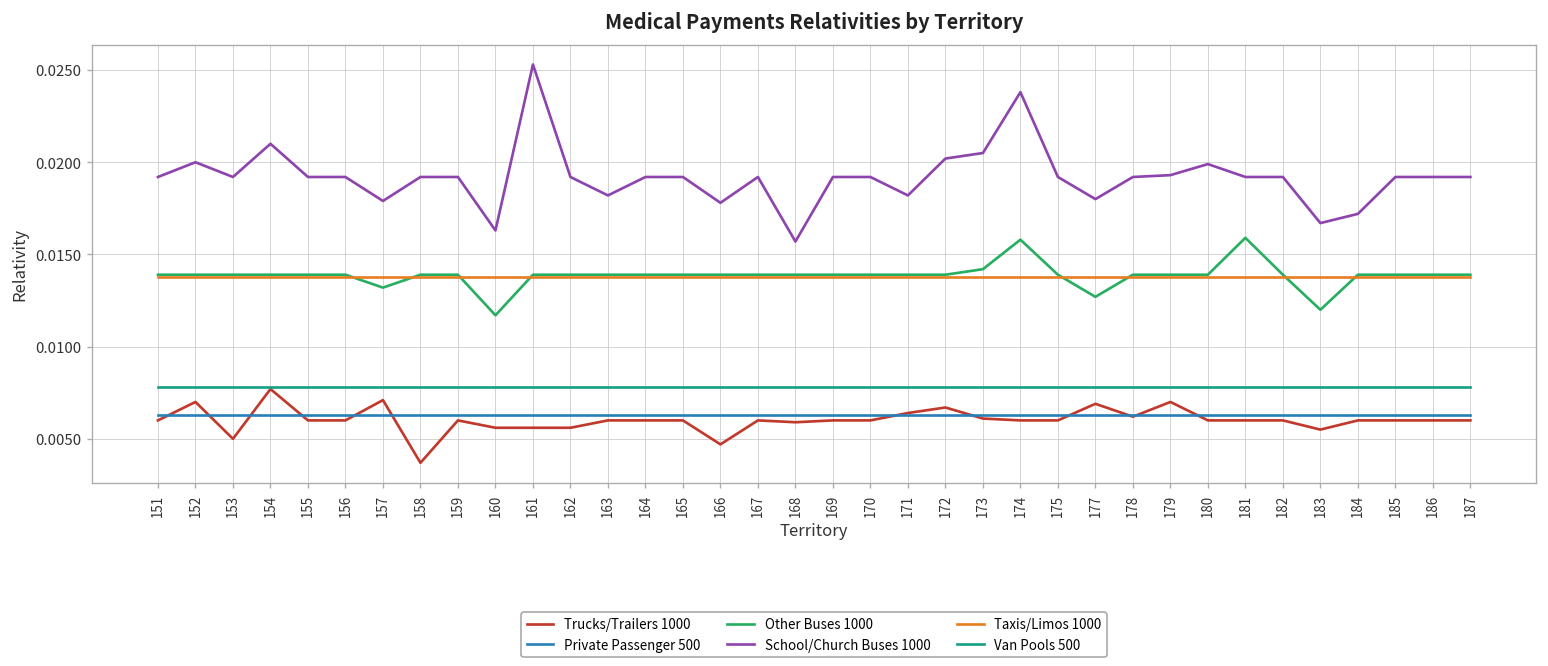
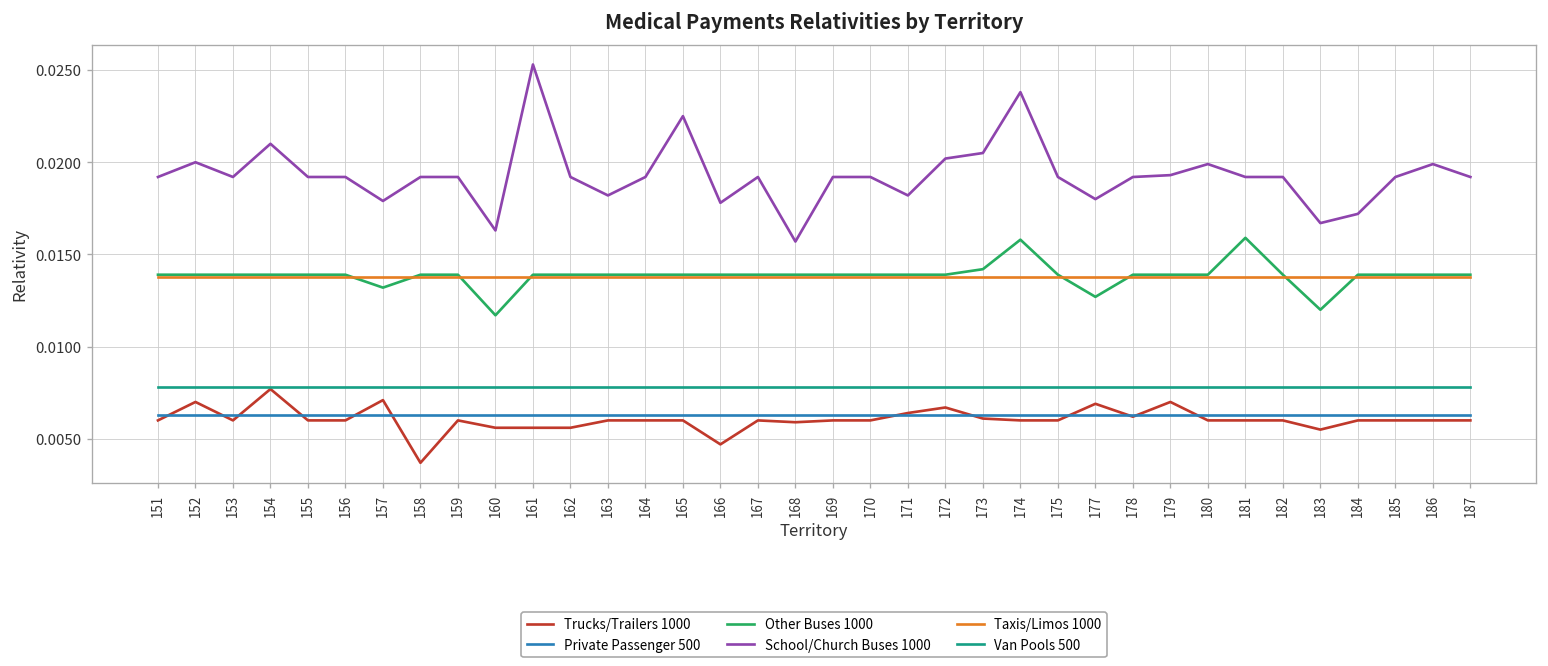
  {
    "Trucks/Trailers 1000": {
      "151": 0.006,
      "152": 0.007,
-     "153": 0.005,
+     "153": 0.006,
      "155": 0.006,
      "156": 0.006,
      "157": 0.007,
      "158": 0.0037,
      "159": 0.006,
      "160": 0.0056,
      "161": 0.0056,
      "162": 0.0056,
      "163": 0.006,
      "164": 0.006,
      "165": 0.006,
      "166": 0.0047,
      "167": 0.006,
      "168": 0.006,
      "169": 0.006,
      "170": 0.006,
      "172": 0.0067,
      "173": 0.006,
      "174": 0.006,
      "175": 0.006,
      "177": 0.007,
      "179": 0.007,
      "180": 0.006,
      "181": 0.006,
      "182": 0.006,
      "183": 0.0055,
      "184": 0.006,
      "185": 0.006,
      "186": 0.006,
      "187": 0.006
    },
    "Private Passenger 500": {
      "151": 0.0063,
      "152": 0.0063,
      "153": 0.0063,
      "154": 0.0063,
      "155": 0.0063,
      "156": 0.0063,
      "157": 0.0063,
      "158": 0.0063,
      "159": 0.0063,
      "160": 0.0063,
      "161": 0.0063,
      "162": 0.0063,
      "163": 0.0063,
      "164": 0.0063,
      "165": 0.0063,
      "166": 0.0063,
      "167": 0.0063,
      "168": 0.0063,
      "169": 0.0063,
      "170": 0.0063,
      "172": 0.0063,
      "173": 0.0063,
      "174": 0.0063,
      "175": 0.0063,
      "177": 0.0063,
      "179": 0.0063,
      "180": 0.0063,
      "181": 0.0063,
      "182": 0.0063,
      "183": 0.0063,
      "184": 0.0063,
      "185": 0.0063,
      "186": 0.0063,
      "187": 0.0063
    },
    "School/Church Buses 1000": {
      "151": 0.0192,
      "152": 0.0200,
      "153": 0.0192,
      "154": 0.0210,
      "155": 0.0192,
      "156": 0.0192,
      "157": 0.0179,
      "158": 0.0192,
      "159": 0.0192,
      "160": 0.0163,
      "161": 0.0253,
      "162": 0.0192,
      "163": 0.0182,
      "164": 0.0192,
-     "165": 0.0192,
+     "165": 0.0225,
      "166": 0.0178,
      "167": 0.0192,
      "168": 0.0157,
      "169": 0.0192,
      "170": 0.0192,
      "171": 0.0182,
      "172": 0.0202,
      "173": 0.0205,
      "174": 0.0238,
      "175": 0.0192,
      "177": 0.0180,
      "178": 0.0192,
      "179": 0.0193,
      "180": 0.0199,
      "181": 0.0192,
      "182": 0.0192,
      "183": 0.0167,
      "184": 0.0172,
      "185": 0.0192,
-     "186": 0.0192,
+     "186": 0.0199,
      "187": 0.0192
    },
    "Taxis/Limos 1000": {
      "157": 0.0138,
      "160": 0.0138,
      "173": 0.0138,
      "174": 0.0138,
      "177": 0.0138,
      "181": 0.0138,
      "183": 0.0138
    }
  }
